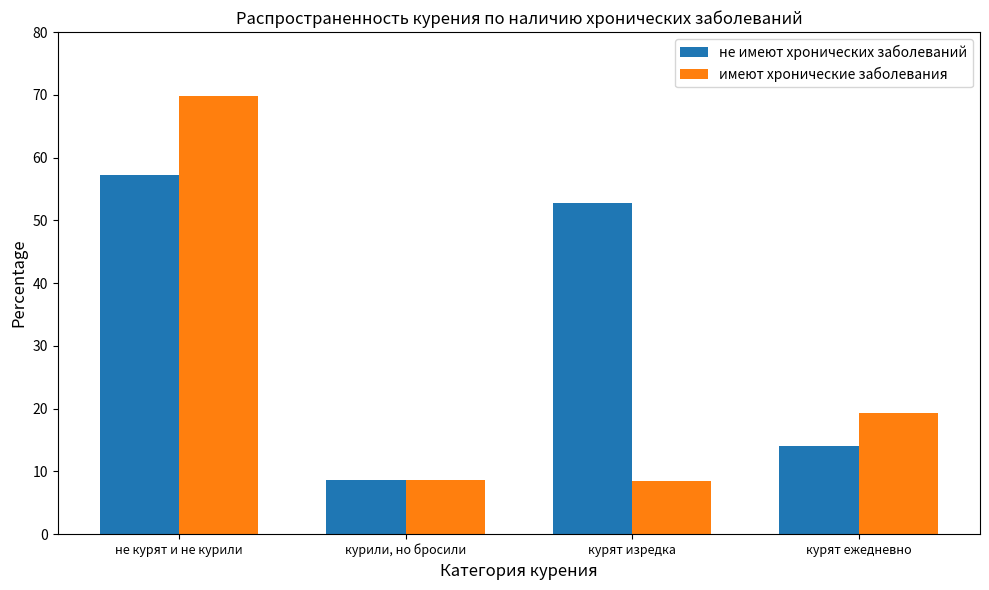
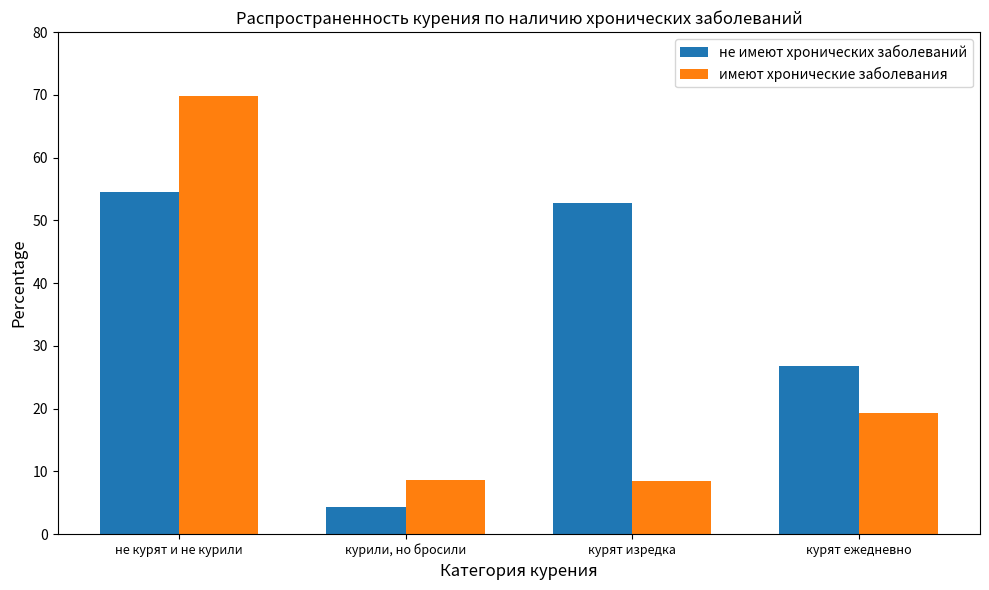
  {
    "не имеют хронических заболеваний": {
-     "не курят и не курили": 57,
-     "курили, но бросили": 9,
+     "не курят и не курили": 54,
+     "курили, но бросили": 4,
      "курят изредка": 53,
-     "курят ежедневно": 14
+     "курят ежедневно": 27
    },
    "имеют хронические заболевания": {
      "не курят и не курили": 70,
      "курили, но бросили": 9,
      "курят изредка": 9,
      "курят ежедневно": 19
    }
  }
